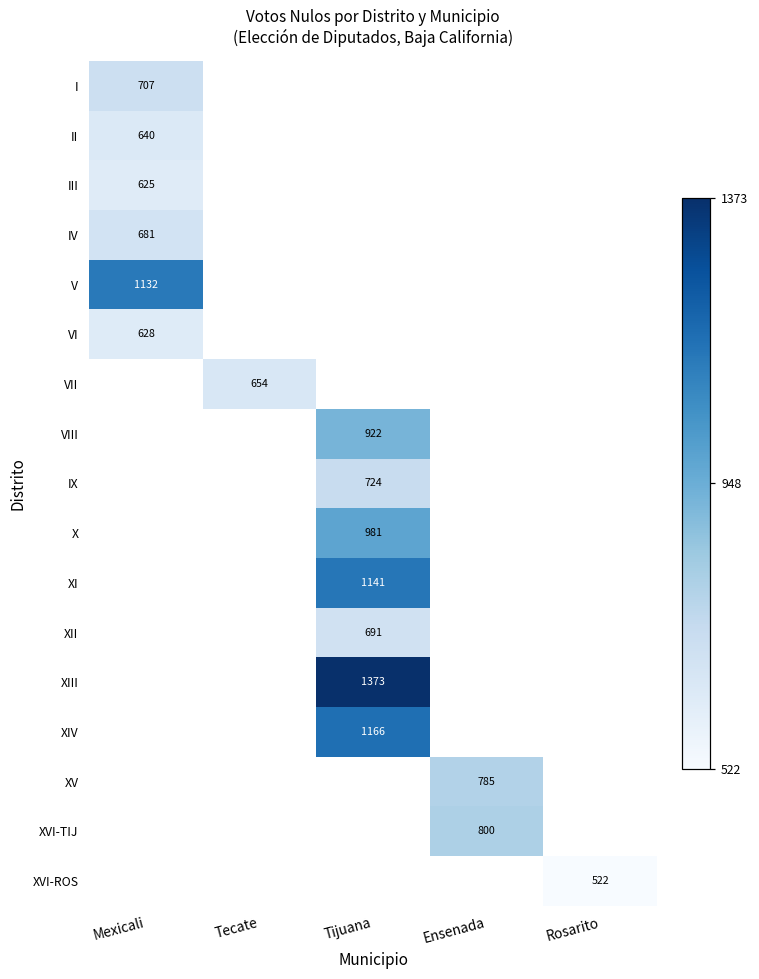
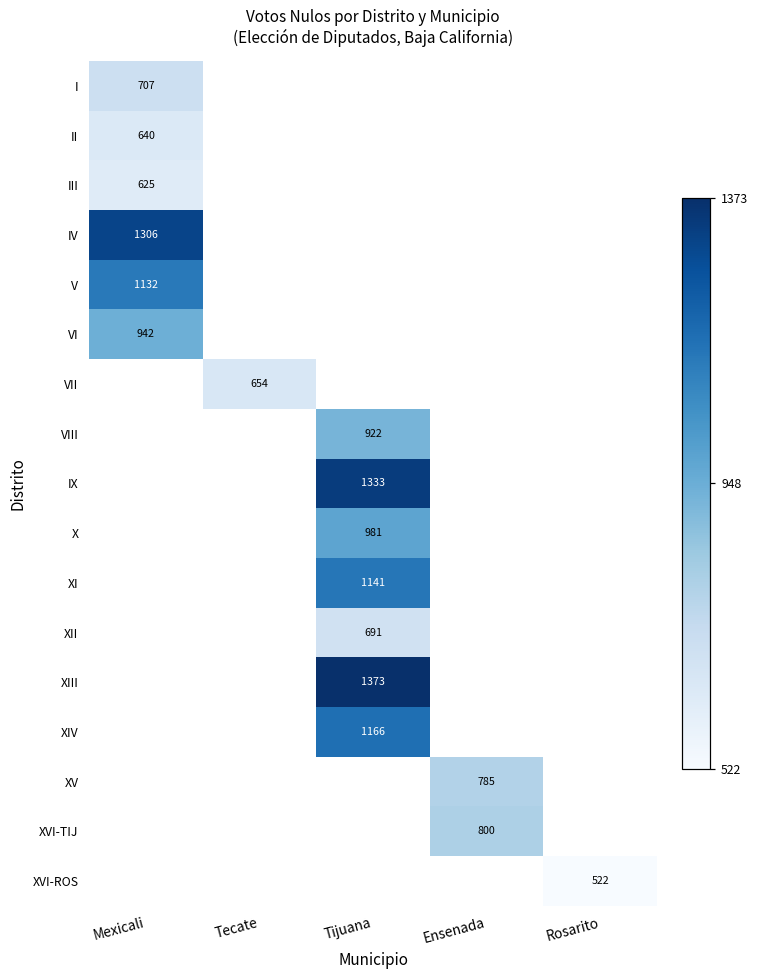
  {
    "I": {
      "Mexicali": 707
    },
    "II": {
      "Mexicali": 640
    },
    "III": {
      "Mexicali": 625
    },
    "IV": {
-     "Mexicali": 681
+     "Mexicali": 1306
    },
    "V": {
      "Mexicali": 1132
    },
    "VI": {
-     "Mexicali": 628
+     "Mexicali": 942
    },
    "VII": {
      "Tecate": 654
    },
    "VIII": {
      "Tijuana": 922
    },
    "IX": {
-     "Tijuana": 724
+     "Tijuana": 1333
    },
    "X": {
      "Tijuana": 981
    },
    "XI": {
      "Tijuana": 1141
    },
    "XII": {
      "Tijuana": 691
    },
    "XIII": {
      "Tijuana": 1373
    },
    "XIV": {
      "Tijuana": 1166
    },
    "XV": {
      "Ensenada": 785
    },
    "XVI-TIJ": {
      "Ensenada": 800
    },
    "XVI-ROS": {
      "Rosarito": 522
    }
  }
